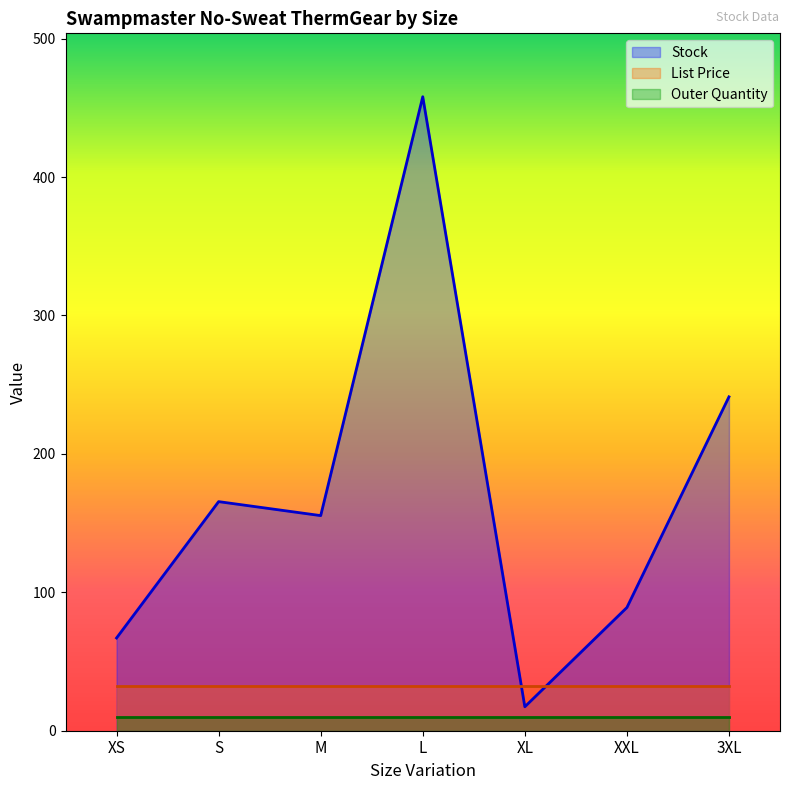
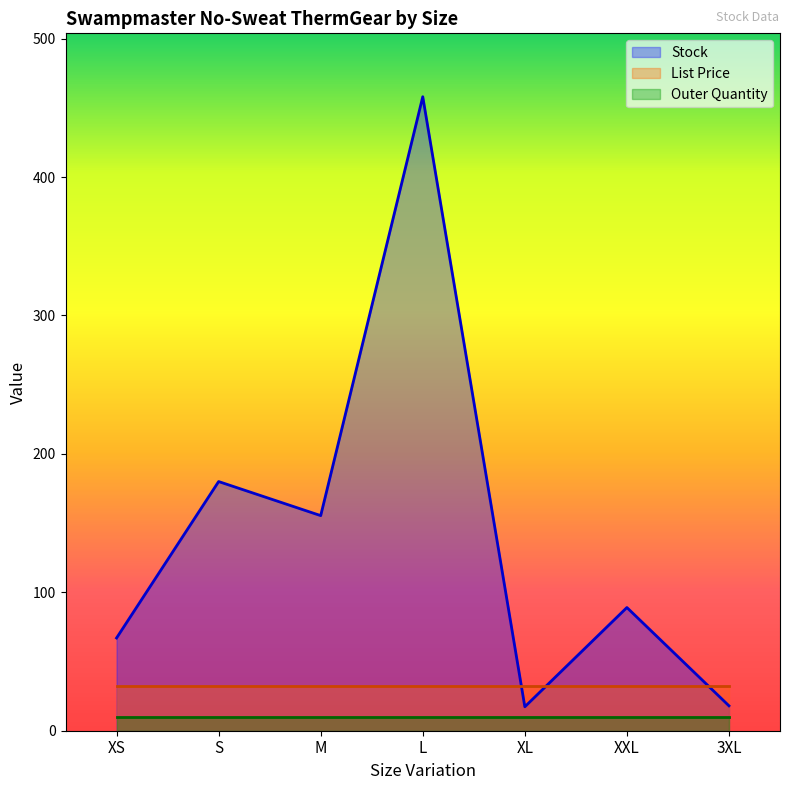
  {
    "Stock": {
      "XS": 67,
-     "S": 166,
+     "S": 180,
      "M": 155,
      "L": 458,
      "XL": 17,
      "XXL": 89,
-     "3XL": 241
+     "3XL": 18
    },
    "List Price": {
      "XS": 32,
      "S": 32,
      "M": 32,
      "L": 32,
      "XL": 32,
      "XXL": 32,
      "3XL": 32
    },
    "Outer Quantity": {
      "XS": 10,
      "S": 10,
      "M": 10,
      "L": 10,
      "XL": 10,
      "XXL": 10,
      "3XL": 10
    }
  }
